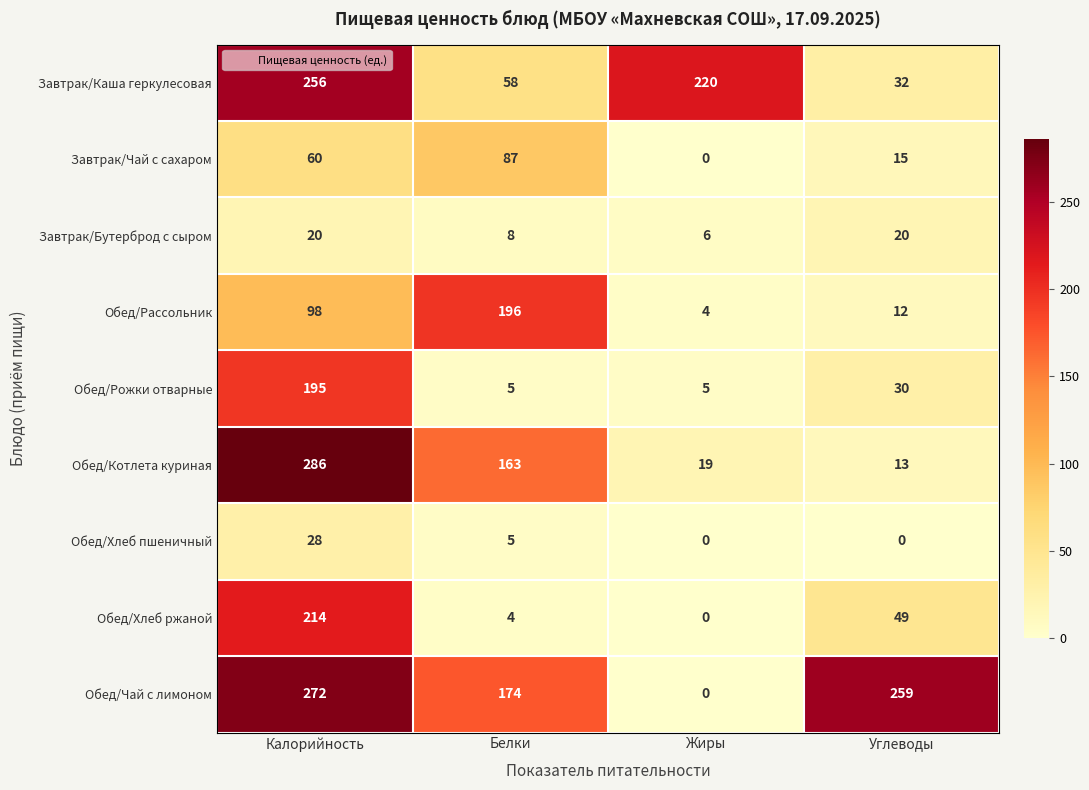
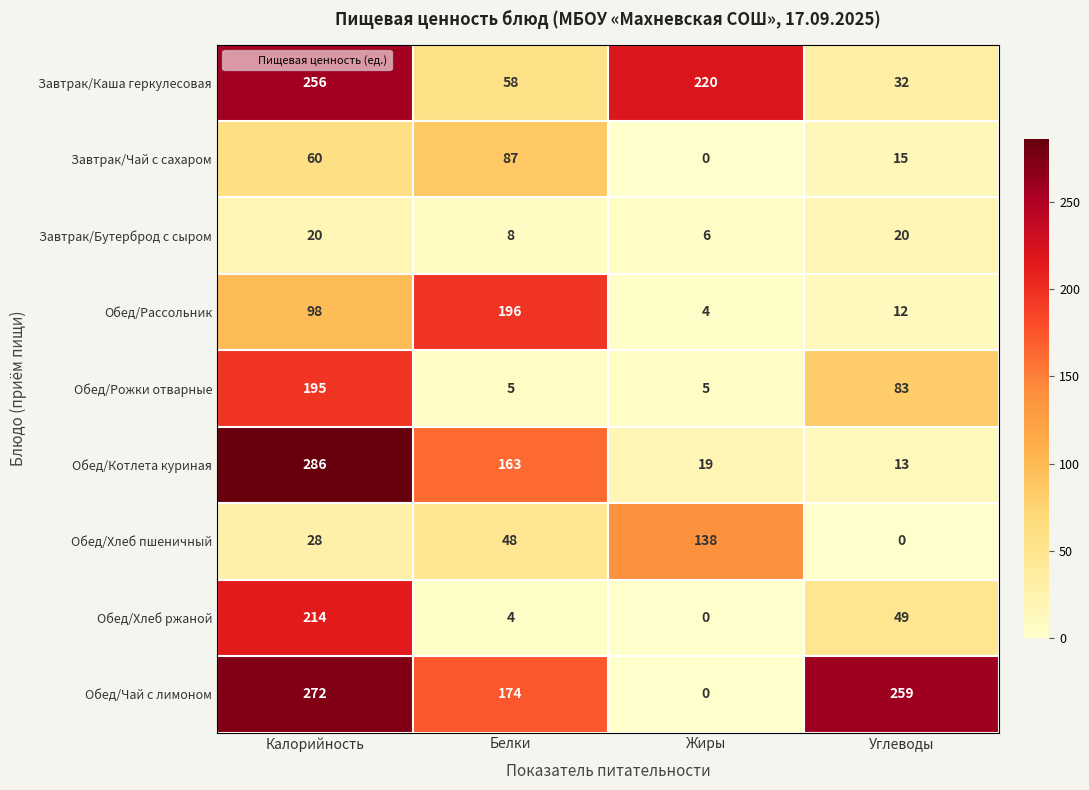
  {
    "Завтрак/Каша геркулесовая": {
      "Калорийность": 256,
      "Белки": 58,
      "Жиры": 220,
      "Углеводы": 32
    },
    "Завтрак/Чай с сахаром": {
      "Калорийность": 60,
      "Белки": 87,
      "Жиры": 0,
      "Углеводы": 15
    },
    "Завтрак/Бутерброд с сыром": {
      "Калорийность": 20,
      "Белки": 8,
      "Жиры": 6,
      "Углеводы": 20
    },
    "Обед/Рассольник": {
      "Калорийность": 98,
      "Белки": 196,
      "Жиры": 4,
      "Углеводы": 12
    },
    "Обед/Рожки отварные": {
      "Калорийность": 195,
      "Белки": 5,
      "Жиры": 5,
-     "Углеводы": 30
+     "Углеводы": 83
    },
    "Обед/Котлета куриная": {
      "Калорийность": 286,
      "Белки": 163,
      "Жиры": 19,
      "Углеводы": 13
    },
    "Обед/Хлеб пшеничный": {
      "Калорийность": 28,
-     "Белки": 5,
-     "Жиры": 0,
+     "Белки": 48,
+     "Жиры": 138,
      "Углеводы": 0
    },
    "Обед/Хлеб ржаной": {
      "Калорийность": 214,
      "Белки": 4,
      "Жиры": 0,
      "Углеводы": 49
    },
    "Обед/Чай с лимоном": {
      "Калорийность": 272,
      "Белки": 174,
      "Жиры": 0,
      "Углеводы": 259
    }
  }
